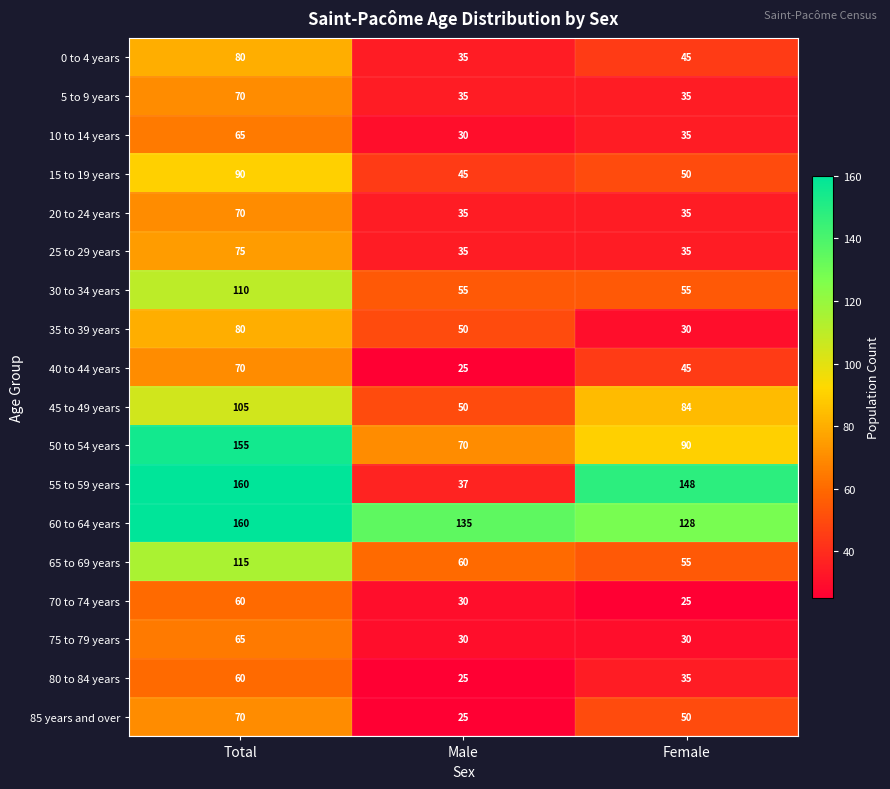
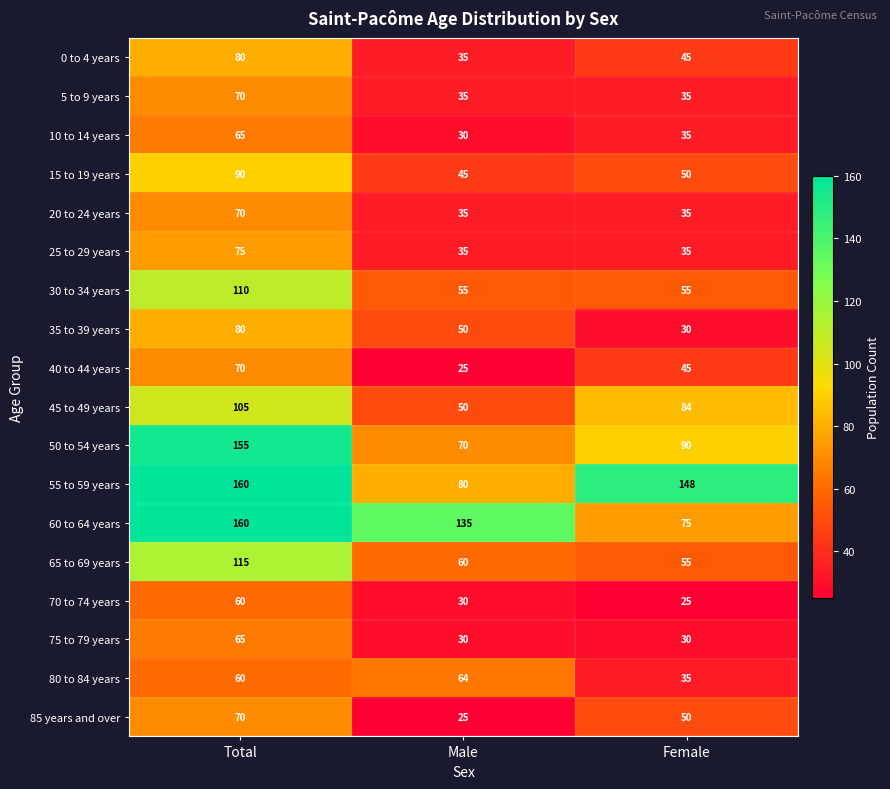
  {
    "0 to 4 years": {
      "Total": 80,
      "Male": 35,
      "Female": 45
    },
    "5 to 9 years": {
      "Total": 70,
      "Male": 35,
      "Female": 35
    },
    "10 to 14 years": {
      "Total": 65,
      "Male": 30,
      "Female": 35
    },
    "15 to 19 years": {
      "Total": 90,
      "Male": 45,
      "Female": 50
    },
    "20 to 24 years": {
      "Total": 70,
      "Male": 35,
      "Female": 35
    },
    "25 to 29 years": {
      "Total": 75,
      "Male": 35,
      "Female": 35
    },
    "30 to 34 years": {
      "Total": 110,
      "Male": 55,
      "Female": 55
    },
    "35 to 39 years": {
      "Total": 80,
      "Male": 50,
      "Female": 30
    },
    "40 to 44 years": {
      "Total": 70,
      "Male": 25,
      "Female": 45
    },
    "45 to 49 years": {
      "Total": 105,
      "Male": 50,
      "Female": 84
    },
    "50 to 54 years": {
      "Total": 155,
      "Male": 70,
      "Female": 90
    },
    "55 to 59 years": {
      "Total": 160,
-     "Male": 37,
+     "Male": 80,
      "Female": 148
    },
    "60 to 64 years": {
      "Total": 160,
      "Male": 135,
-     "Female": 128
+     "Female": 75
    },
    "65 to 69 years": {
      "Total": 115,
      "Male": 60,
      "Female": 55
    },
    "70 to 74 years": {
      "Total": 60,
      "Male": 30,
      "Female": 25
    },
    "75 to 79 years": {
      "Total": 65,
      "Male": 30,
      "Female": 30
    },
    "80 to 84 years": {
      "Total": 60,
-     "Male": 25,
+     "Male": 64,
      "Female": 35
    },
    "85 years and over": {
      "Total": 70,
      "Male": 25,
      "Female": 50
    }
  }
